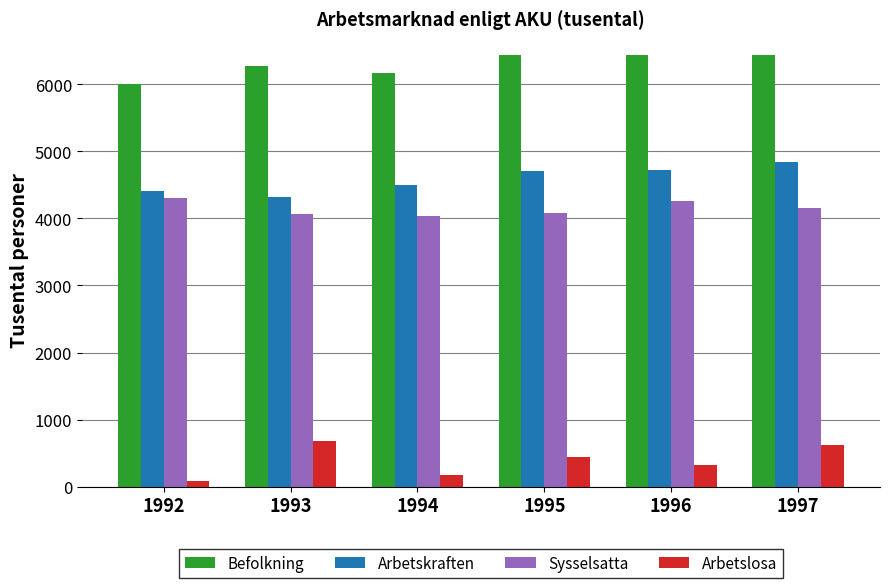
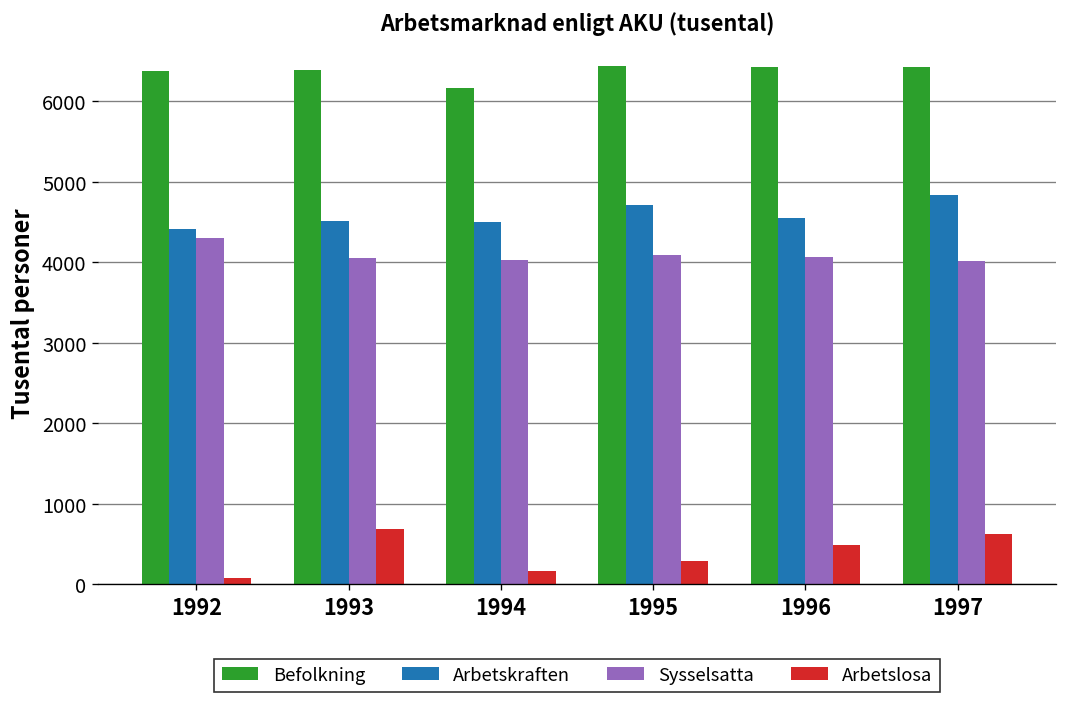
  {
    "Befolkning": {
-     "1992": 6000,
-     "1993": 6300,
+     "1992": 6400,
+     "1993": 6400,
      "1994": 6200,
      "1995": 6400,
      "1996": 6400,
      "1997": 6400
    },
    "Arbetskraften": {
      "1992": 4400,
-     "1993": 4300,
+     "1993": 4500,
      "1994": 4500,
      "1995": 4700,
-     "1996": 4700,
+     "1996": 4500,
      "1997": 4800
    },
    "Sysselsatta": {
      "1992": 4300,
      "1993": 4100,
      "1994": 4000,
      "1995": 4100,
-     "1996": 4300,
-     "1997": 4200
+     "1996": 4100,
+     "1997": 4000
    },
    "Arbetslosa": {
      "1992": 100,
      "1993": 700,
      "1994": 200,
-     "1995": 400,
-     "1996": 300,
+     "1995": 300,
+     "1996": 500,
      "1997": 600
    }
  }
